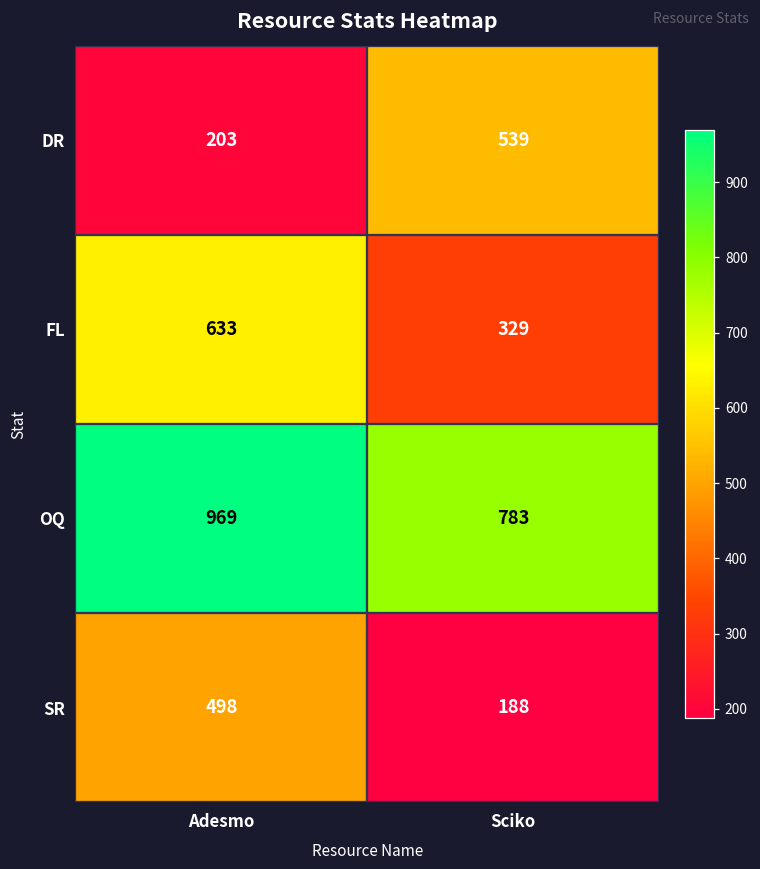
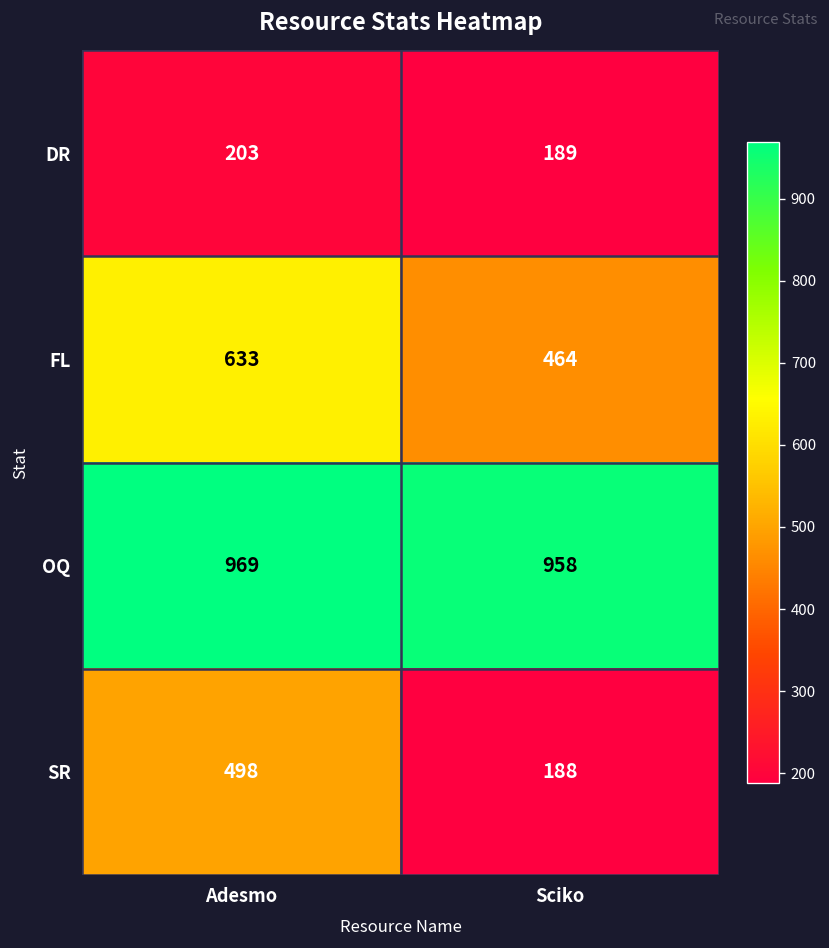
  {
    "DR": {
      "Adesmo": 203,
-     "Sciko": 539
+     "Sciko": 189
    },
    "FL": {
      "Adesmo": 633,
-     "Sciko": 329
+     "Sciko": 464
    },
    "OQ": {
      "Adesmo": 969,
-     "Sciko": 783
+     "Sciko": 958
    },
    "SR": {
      "Adesmo": 498,
      "Sciko": 188
    }
  }
